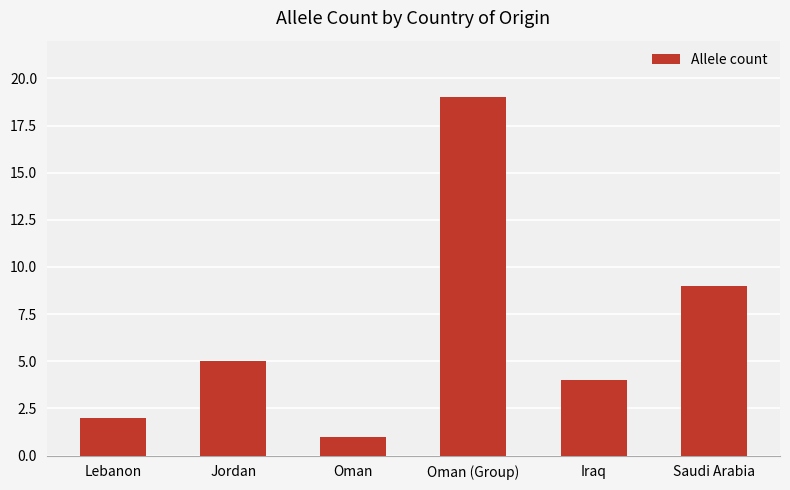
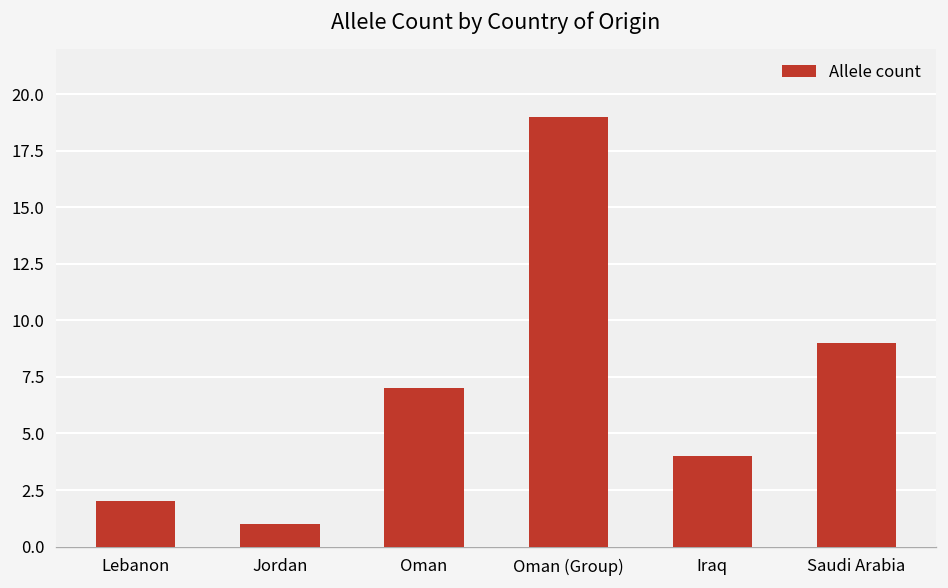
  {
    "Lebanon": 2,
-   "Jordan": 5,
-   "Oman": 1,
+   "Jordan": 1,
+   "Oman": 7,
    "Oman (Group)": 19,
    "Iraq": 4,
    "Saudi Arabia": 9
  }
